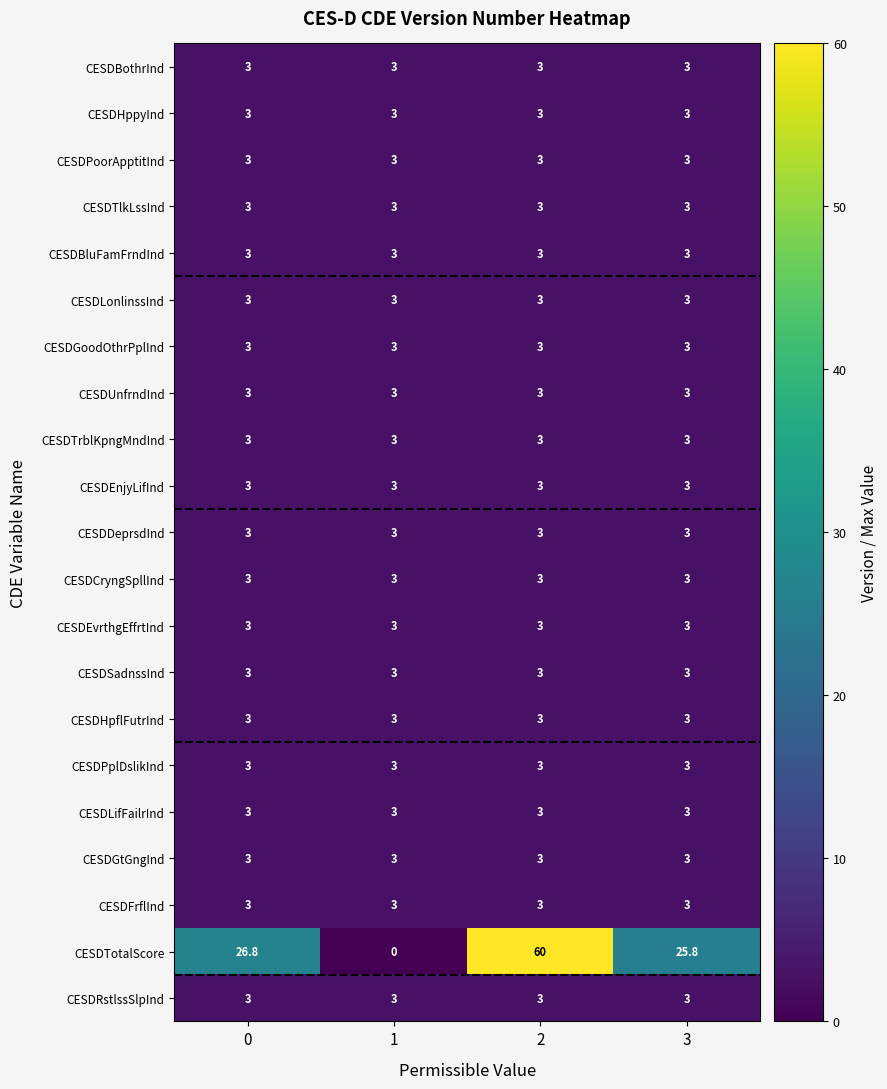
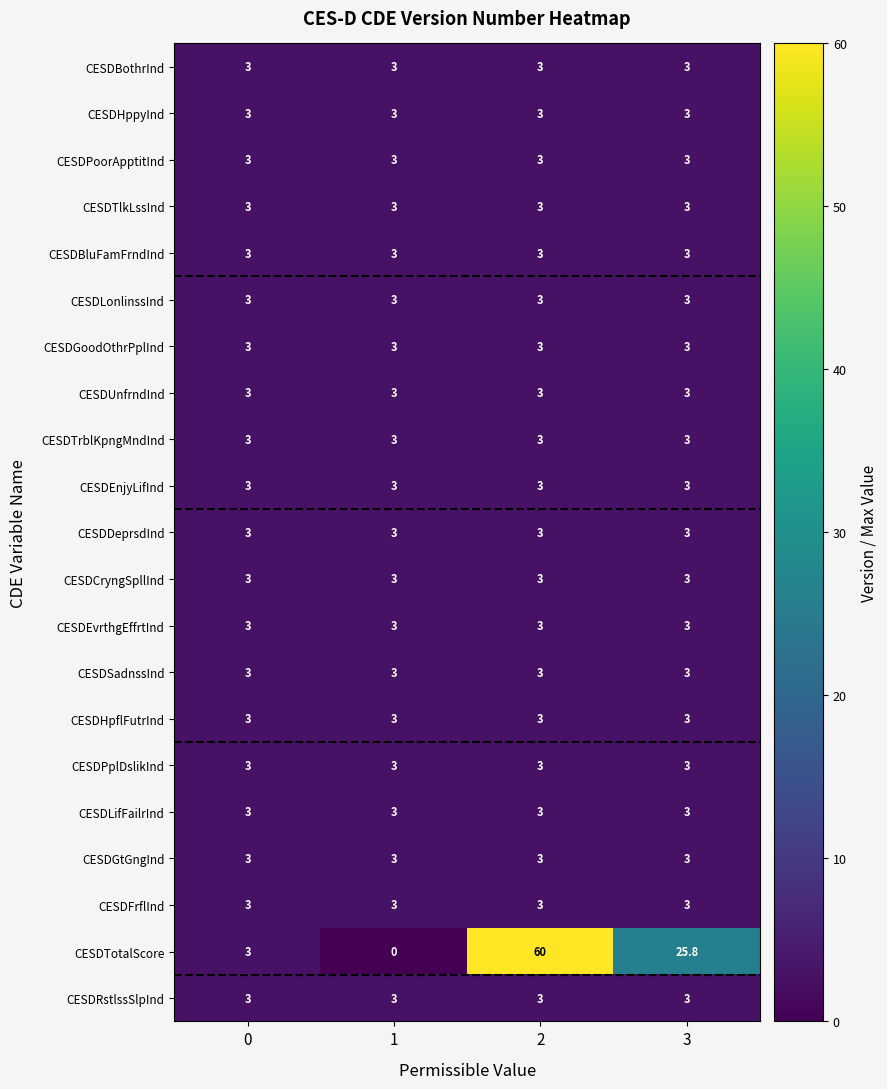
  {
    "CESDBothrInd": {
      "0": 3,
      "1": 3,
      "2": 3,
      "3": 3
    },
    "CESDHppyInd": {
      "0": 3,
      "1": 3,
      "2": 3,
      "3": 3
    },
    "CESDPoorApptitInd": {
      "0": 3,
      "1": 3,
      "2": 3,
      "3": 3
    },
    "CESDTlkLssInd": {
      "0": 3,
      "1": 3,
      "2": 3,
      "3": 3
    },
    "CESDBluFamFrndInd": {
      "0": 3,
      "1": 3,
      "2": 3,
      "3": 3
    },
    "CESDLonlinssInd": {
      "0": 3,
      "1": 3,
      "2": 3,
      "3": 3
    },
    "CESDGoodOthrPplInd": {
      "0": 3,
      "1": 3,
      "2": 3,
      "3": 3
    },
    "CESDUnfrndInd": {
      "0": 3,
      "1": 3,
      "2": 3,
      "3": 3
    },
    "CESDTrblKpngMndInd": {
      "0": 3,
      "1": 3,
      "2": 3,
      "3": 3
    },
    "CESDEnjyLifInd": {
      "0": 3,
      "1": 3,
      "2": 3,
      "3": 3
    },
    "CESDDeprsdInd": {
      "0": 3,
      "1": 3,
      "2": 3,
      "3": 3
    },
    "CESDCryngSpllInd": {
      "0": 3,
      "1": 3,
      "2": 3,
      "3": 3
    },
    "CESDEvrthgEffrtInd": {
      "0": 3,
      "1": 3,
      "2": 3,
      "3": 3
    },
    "CESDSadnssInd": {
      "0": 3,
      "1": 3,
      "2": 3,
      "3": 3
    },
    "CESDHpflFutrInd": {
      "0": 3,
      "1": 3,
      "2": 3,
      "3": 3
    },
    "CESDPplDslikInd": {
      "0": 3,
      "1": 3,
      "2": 3,
      "3": 3
    },
    "CESDLifFailrInd": {
      "0": 3,
      "1": 3,
      "2": 3,
      "3": 3
    },
    "CESDGtGngInd": {
      "0": 3,
      "1": 3,
      "2": 3,
      "3": 3
    },
    "CESDFrflInd": {
      "0": 3,
      "1": 3,
      "2": 3,
      "3": 3
    },
    "CESDTotalScore": {
-     "0": 26.8,
+     "0": 3,
      "1": 0,
      "2": 60,
      "3": 25.8
    },
    "CESDRstlssSlpInd": {
      "0": 3,
      "1": 3,
      "2": 3,
      "3": 3
    }
  }
